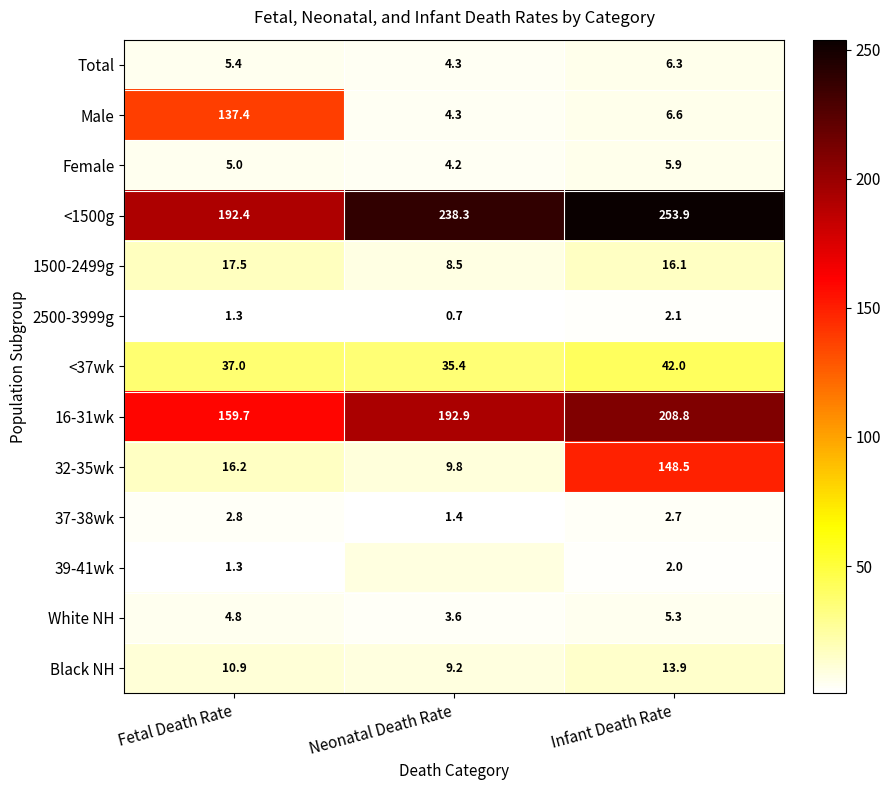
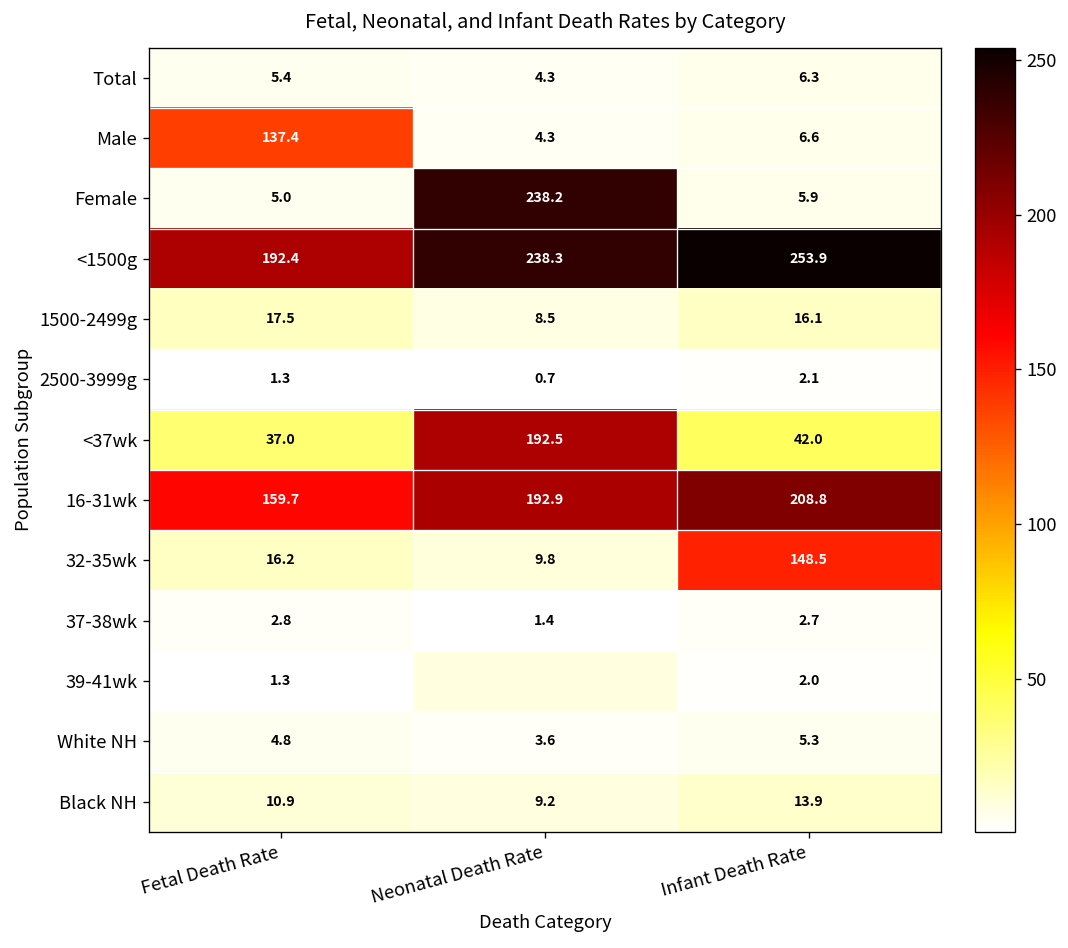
  {
    "Total": {
      "Fetal Death Rate": 5.4,
      "Neonatal Death Rate": 4.3,
      "Infant Death Rate": 6.3
    },
    "Male": {
      "Fetal Death Rate": 137.4,
      "Neonatal Death Rate": 4.3,
      "Infant Death Rate": 6.6
    },
    "Female": {
      "Fetal Death Rate": 5.0,
-     "Neonatal Death Rate": 4.2,
+     "Neonatal Death Rate": 238.2,
      "Infant Death Rate": 5.9
    },
    "<1500g": {
      "Fetal Death Rate": 192.4,
      "Neonatal Death Rate": 238.3,
      "Infant Death Rate": 253.9
    },
    "1500-2499g": {
      "Fetal Death Rate": 17.5,
      "Neonatal Death Rate": 8.5,
      "Infant Death Rate": 16.1
    },
    "2500-3999g": {
      "Fetal Death Rate": 1.3,
      "Neonatal Death Rate": 0.7,
      "Infant Death Rate": 2.1
    },
    "<37wk": {
      "Fetal Death Rate": 37.0,
-     "Neonatal Death Rate": 35.4,
+     "Neonatal Death Rate": 192.5,
      "Infant Death Rate": 42.0
    },
    "16-31wk": {
      "Fetal Death Rate": 159.7,
      "Neonatal Death Rate": 192.9,
      "Infant Death Rate": 208.8
    },
    "32-35wk": {
      "Fetal Death Rate": 16.2,
      "Neonatal Death Rate": 9.8,
      "Infant Death Rate": 148.5
    },
    "37-38wk": {
      "Fetal Death Rate": 2.8,
      "Neonatal Death Rate": 1.4,
      "Infant Death Rate": 2.7
    },
    "39-41wk": {
      "Fetal Death Rate": 1.3,
      "Infant Death Rate": 2.0
    },
    "White NH": {
      "Fetal Death Rate": 4.8,
      "Neonatal Death Rate": 3.6,
      "Infant Death Rate": 5.3
    },
    "Black NH": {
      "Fetal Death Rate": 10.9,
      "Neonatal Death Rate": 9.2,
      "Infant Death Rate": 13.9
    }
  }
